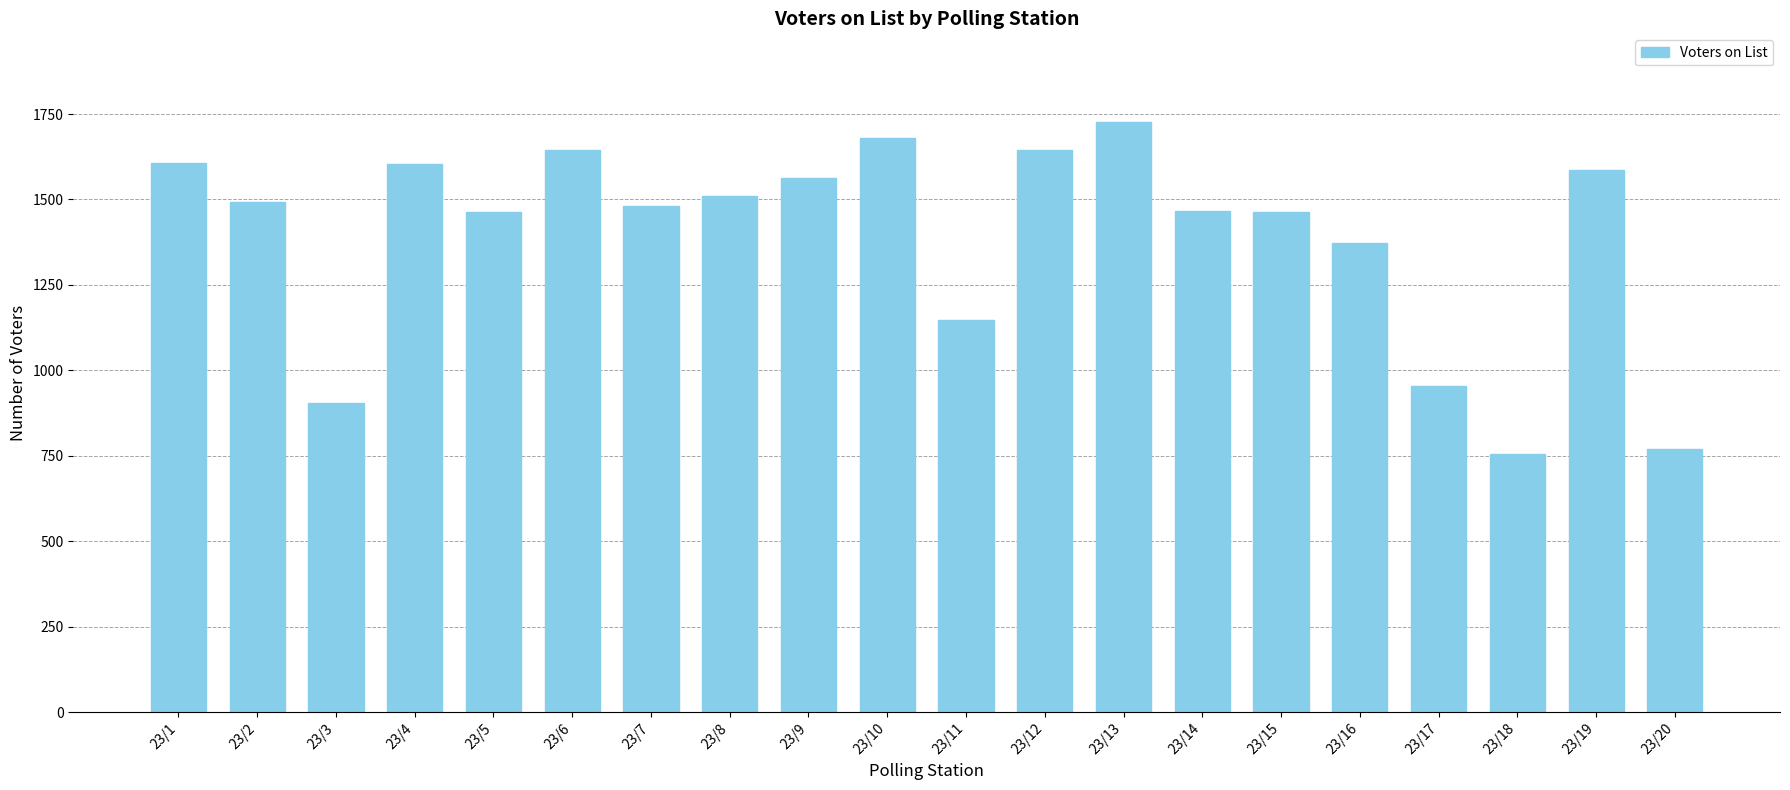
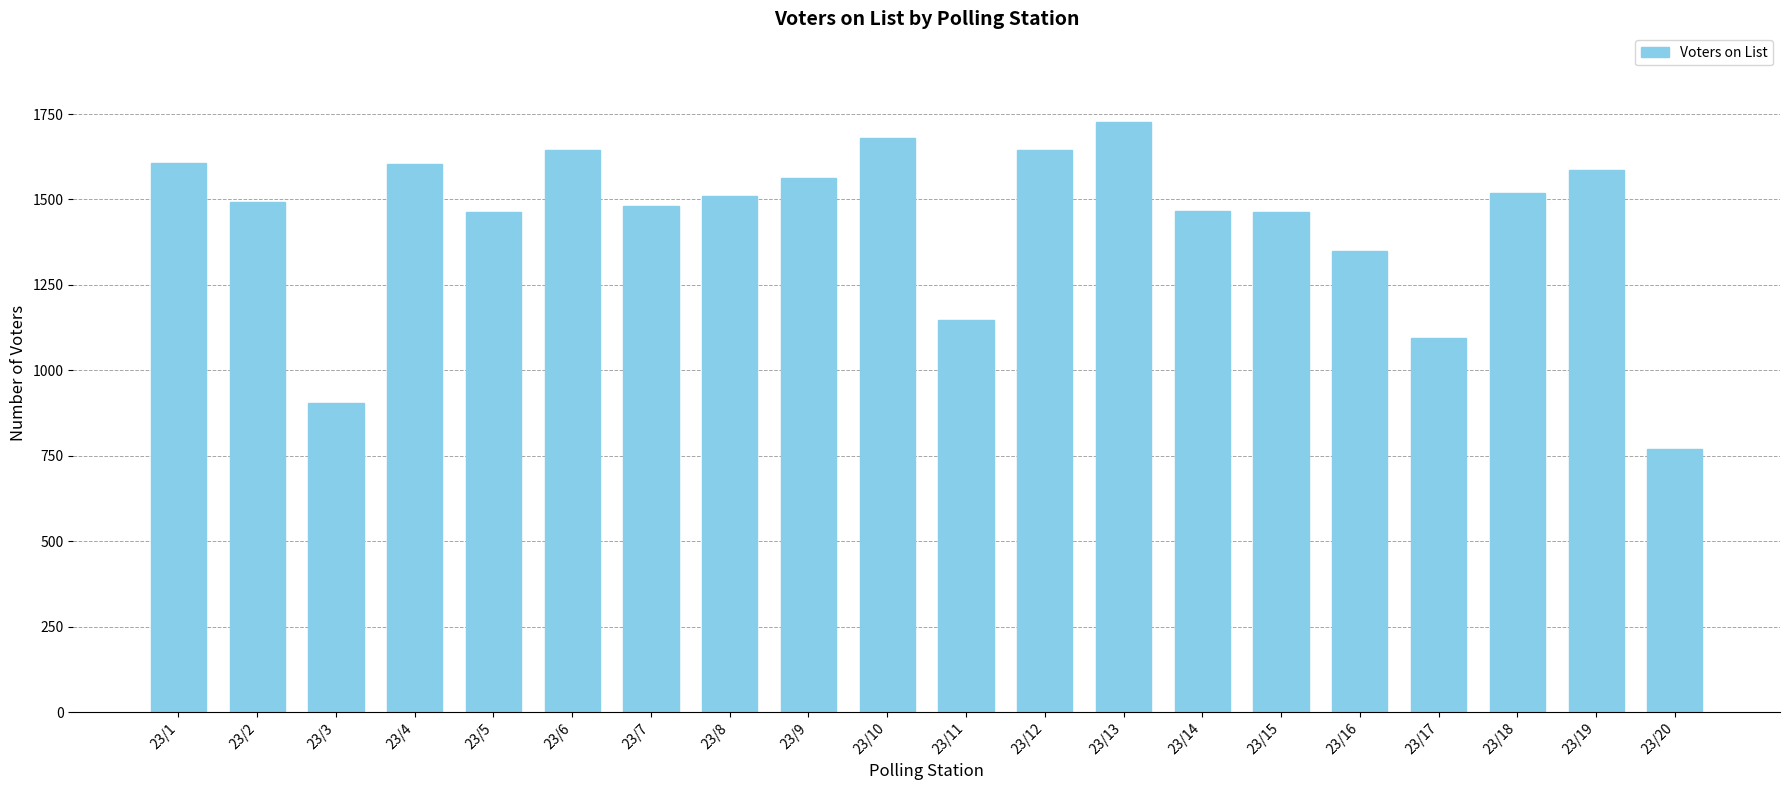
  {
    "23/1": 1610,
    "23/2": 1490,
    "23/3": 900,
    "23/4": 1600,
    "23/5": 1460,
    "23/6": 1640,
    "23/7": 1480,
    "23/8": 1510,
    "23/9": 1560,
    "23/10": 1680,
    "23/11": 1150,
    "23/12": 1640,
    "23/13": 1730,
    "23/14": 1470,
    "23/15": 1460,
-   "23/16": 1370,
-   "23/17": 950,
-   "23/18": 760,
+   "23/16": 1350,
+   "23/17": 1090,
+   "23/18": 1520,
    "23/19": 1590,
    "23/20": 770
  }
